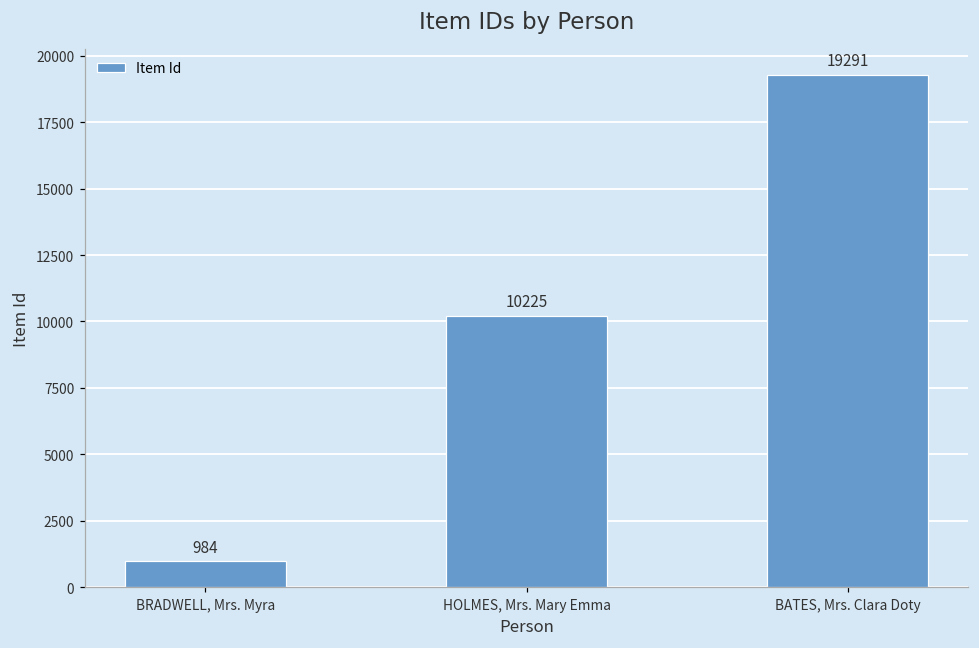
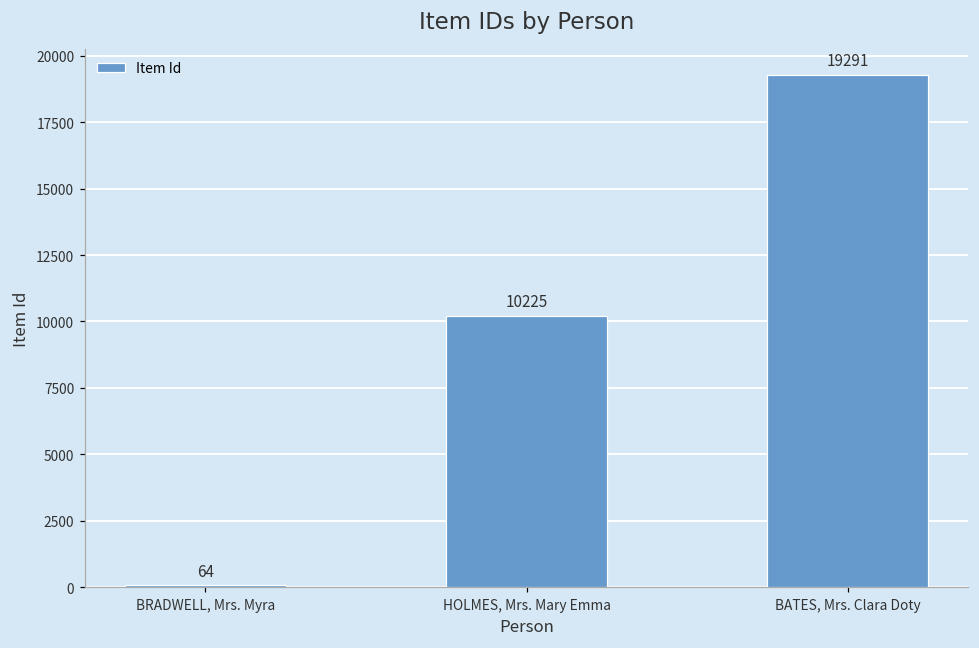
  {
-   "BRADWELL, Mrs. Myra": 984,
+   "BRADWELL, Mrs. Myra": 64,
    "HOLMES, Mrs. Mary Emma": 10225,
    "BATES, Mrs. Clara Doty": 19291
  }
